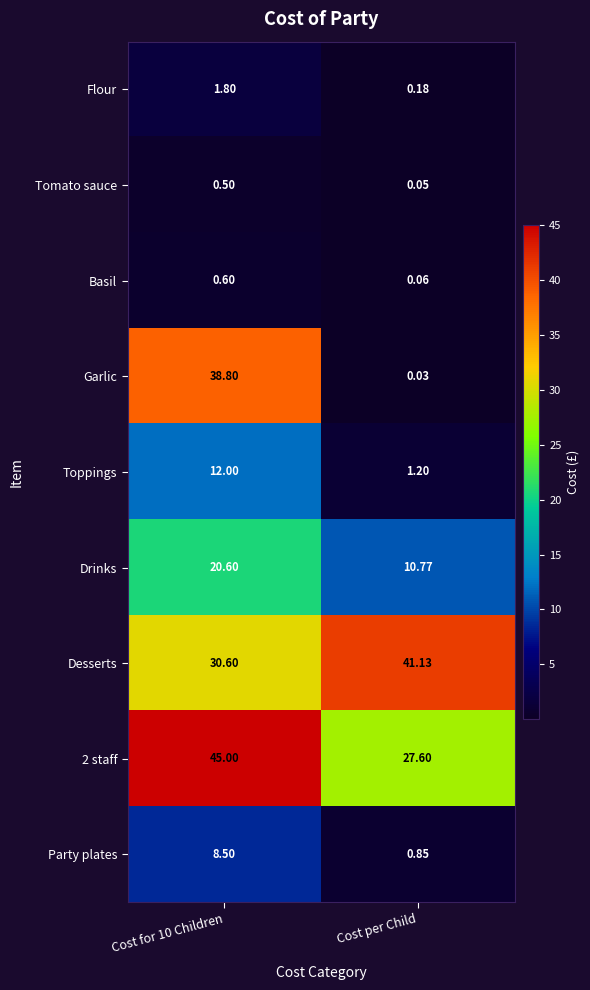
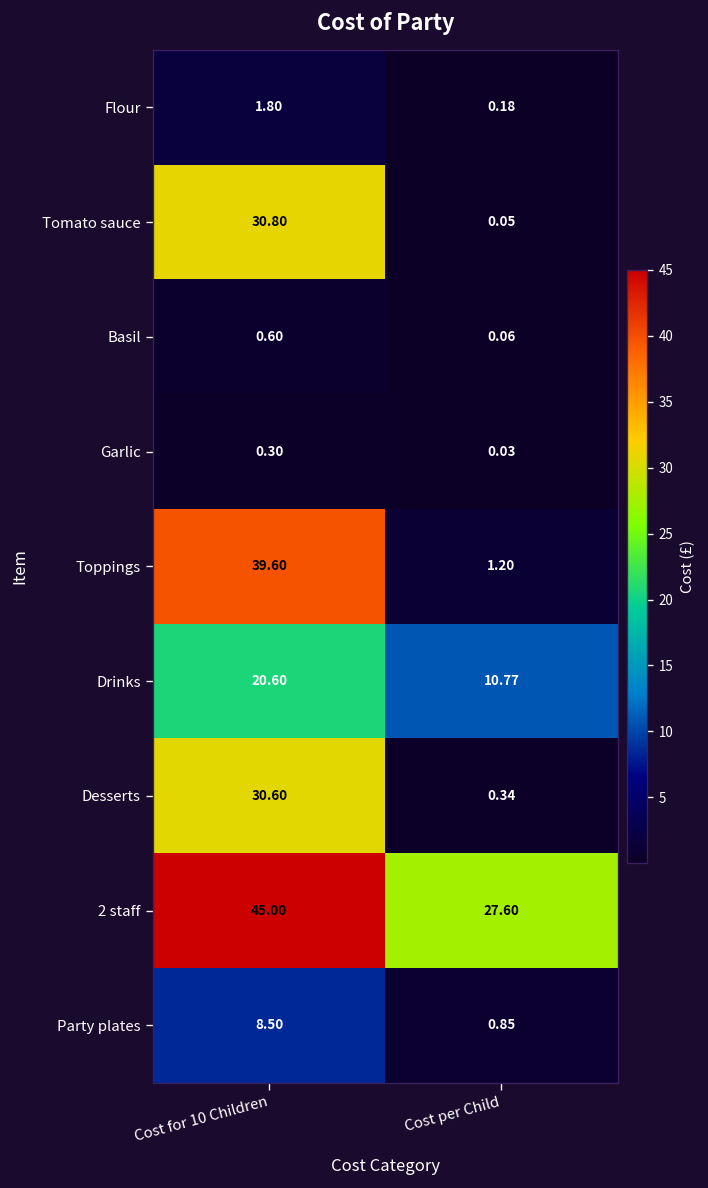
  {
    "Flour": {
      "Cost for 10 Children": 1.80,
      "Cost per Child": 0.18
    },
    "Tomato sauce": {
-     "Cost for 10 Children": 0.50,
+     "Cost for 10 Children": 30.80,
      "Cost per Child": 0.05
    },
    "Basil": {
      "Cost for 10 Children": 0.60,
      "Cost per Child": 0.06
    },
    "Garlic": {
-     "Cost for 10 Children": 38.80,
+     "Cost for 10 Children": 0.30,
      "Cost per Child": 0.03
    },
    "Toppings": {
-     "Cost for 10 Children": 12.00,
+     "Cost for 10 Children": 39.60,
      "Cost per Child": 1.20
    },
    "Drinks": {
      "Cost for 10 Children": 20.60,
      "Cost per Child": 10.77
    },
    "Desserts": {
      "Cost for 10 Children": 30.60,
-     "Cost per Child": 41.13
+     "Cost per Child": 0.34
    },
    "2 staff": {
      "Cost for 10 Children": 45.00,
      "Cost per Child": 27.60
    },
    "Party plates": {
      "Cost for 10 Children": 8.50,
      "Cost per Child": 0.85
    }
  }
